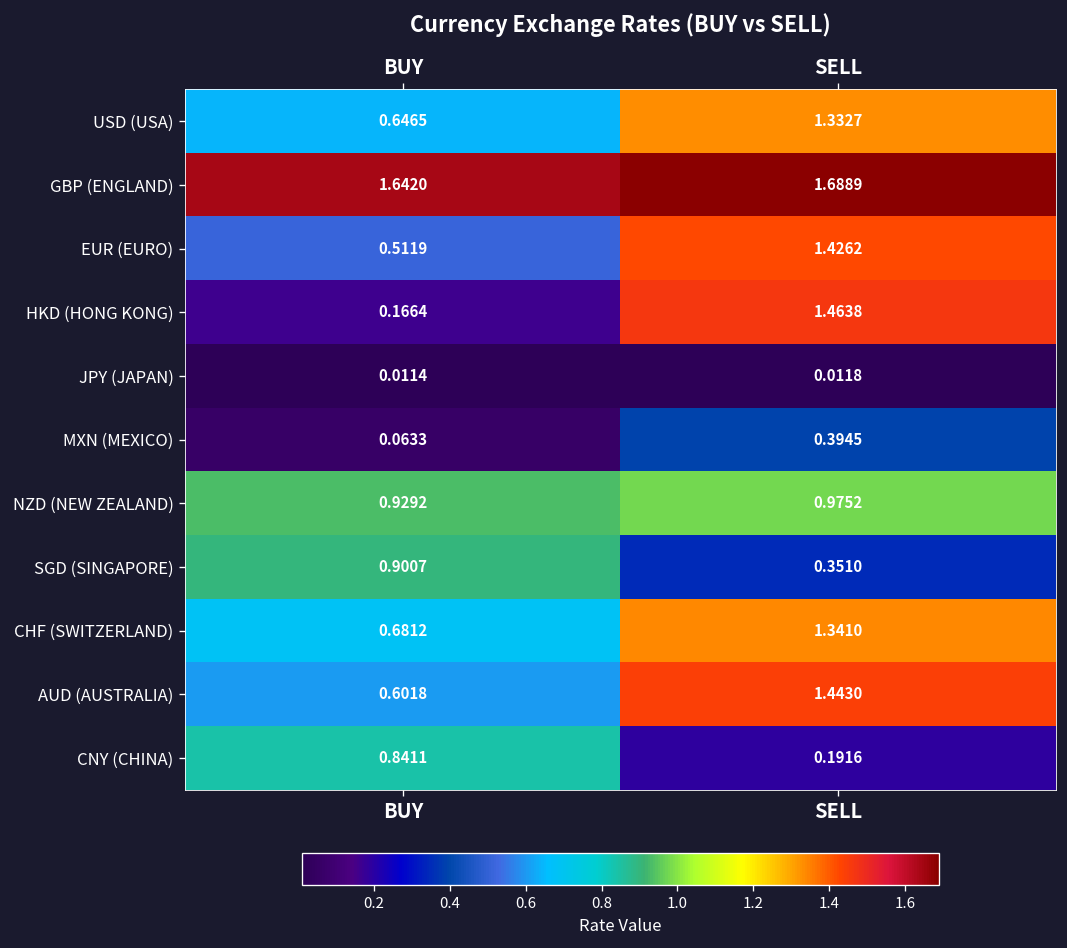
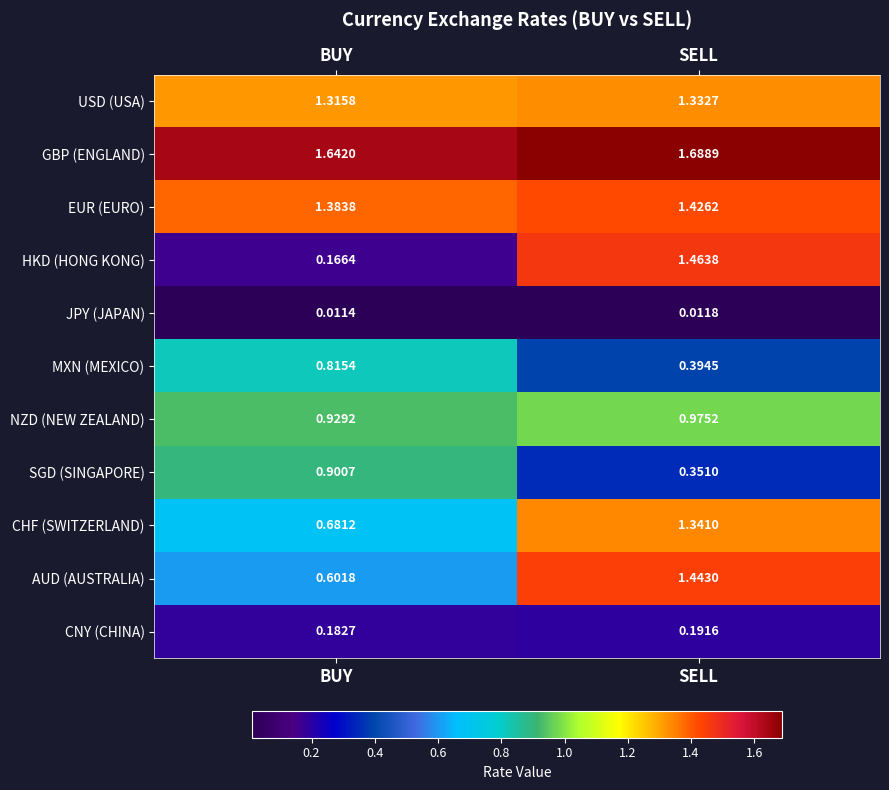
  {
    "USD (USA)": {
-     "BUY": 0.6465
+     "BUY": 1.3158
    },
    "EUR (EURO)": {
-     "BUY": 0.5119
+     "BUY": 1.3838
    },
    "MXN (MEXICO)": {
-     "BUY": 0.0633
+     "BUY": 0.8154
    },
    "CNY (CHINA)": {
-     "BUY": 0.8411
+     "BUY": 0.1827
    }
  }
